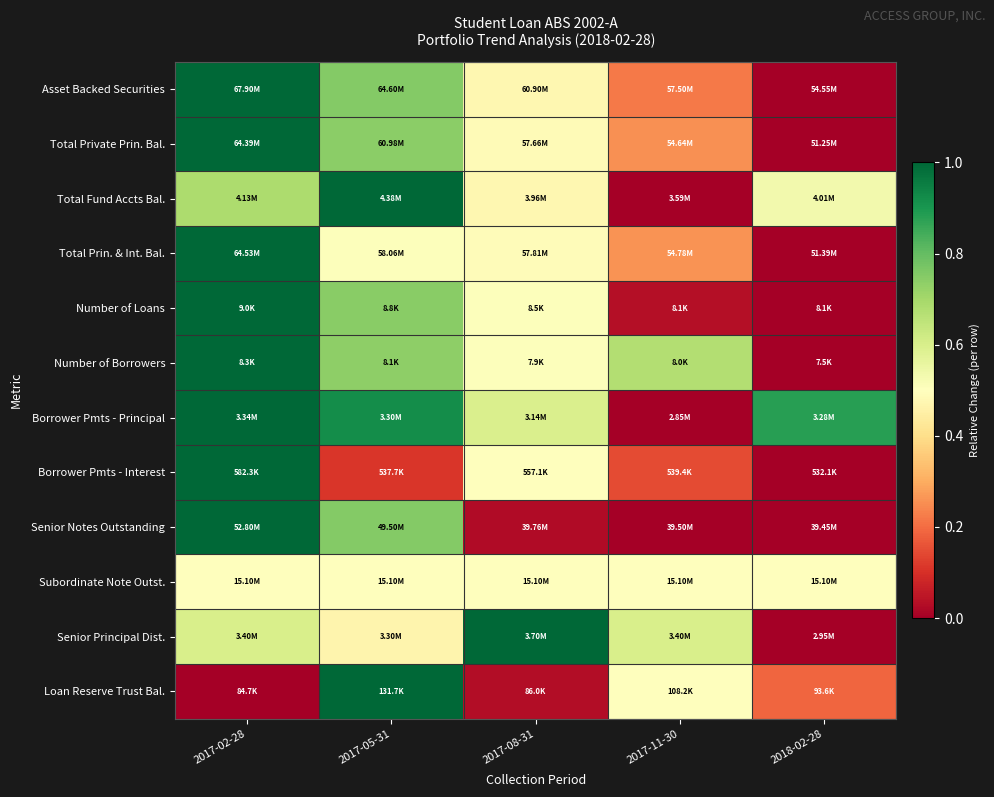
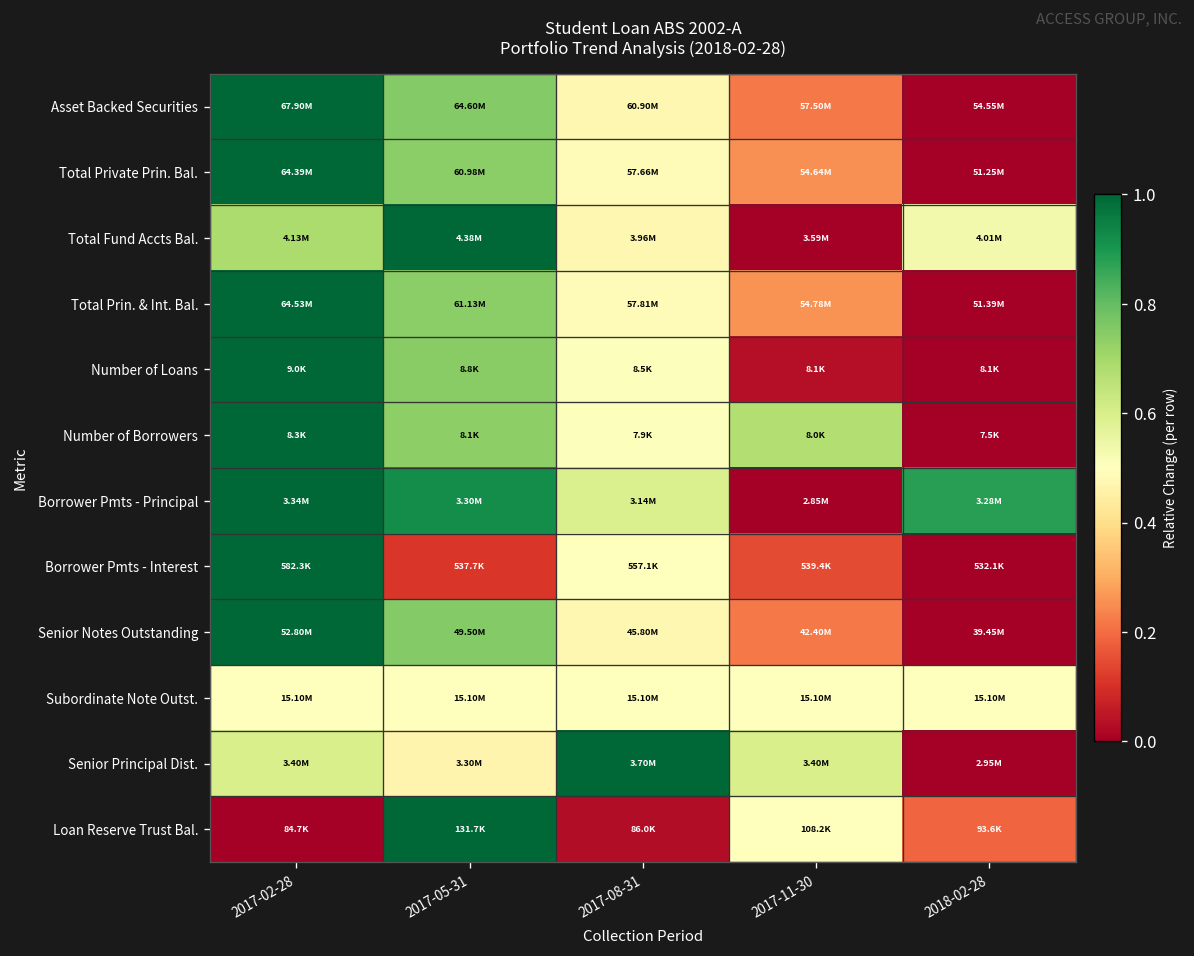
  {
    "Asset Backed Securities": {
      "2017-02-28": "67.90M",
      "2017-05-31": "64.60M",
      "2017-08-31": "60.90M",
      "2017-11-30": "57.50M",
      "2018-02-28": "54.55M"
    },
    "Total Private Prin. Bal.": {
      "2017-02-28": "64.39M",
      "2017-05-31": "60.98M",
      "2017-08-31": "57.66M",
      "2017-11-30": "54.64M",
      "2018-02-28": "51.25M"
    },
    "Total Fund Accts Bal.": {
      "2017-02-28": "4.13M",
      "2017-05-31": "4.38M",
      "2017-08-31": "3.96M",
      "2017-11-30": "3.59M",
      "2018-02-28": "4.01M"
    },
    "Total Prin. & Int. Bal.": {
      "2017-02-28": "64.53M",
-     "2017-05-31": "58.06M",
+     "2017-05-31": "61.13M",
      "2017-08-31": "57.81M",
      "2017-11-30": "54.78M",
      "2018-02-28": "51.39M"
    },
    "Number of Loans": {
      "2017-02-28": "9.0K",
      "2017-05-31": "8.8K",
      "2017-08-31": "8.5K",
      "2017-11-30": "8.1K",
      "2018-02-28": "8.1K"
    },
    "Number of Borrowers": {
      "2017-02-28": "8.3K",
      "2017-05-31": "8.1K",
      "2017-08-31": "7.9K",
      "2017-11-30": "8.0K",
      "2018-02-28": "7.5K"
    },
    "Borrower Pmts - Principal": {
      "2017-02-28": "3.34M",
      "2017-05-31": "3.30M",
      "2017-08-31": "3.14M",
      "2017-11-30": "2.85M",
      "2018-02-28": "3.28M"
    },
    "Borrower Pmts - Interest": {
      "2017-02-28": "582.3K",
      "2017-05-31": "537.7K",
      "2017-08-31": "557.1K",
      "2017-11-30": "539.4K",
      "2018-02-28": "532.1K"
    },
    "Senior Notes Outstanding": {
      "2017-02-28": "52.80M",
      "2017-05-31": "49.50M",
-     "2017-08-31": "39.76M",
-     "2017-11-30": "39.50M",
+     "2017-08-31": "45.80M",
+     "2017-11-30": "42.40M",
      "2018-02-28": "39.45M"
    },
    "Subordinate Note Outst.": {
      "2017-02-28": "15.10M",
      "2017-05-31": "15.10M",
      "2017-08-31": "15.10M",
      "2017-11-30": "15.10M",
      "2018-02-28": "15.10M"
    },
    "Senior Principal Dist.": {
      "2017-02-28": "3.40M",
      "2017-05-31": "3.30M",
      "2017-08-31": "3.70M",
      "2017-11-30": "3.40M",
      "2018-02-28": "2.95M"
    },
    "Loan Reserve Trust Bal.": {
      "2017-02-28": "84.7K",
      "2017-05-31": "131.7K",
      "2017-08-31": "86.0K",
      "2017-11-30": "108.2K",
      "2018-02-28": "93.6K"
    }
  }
